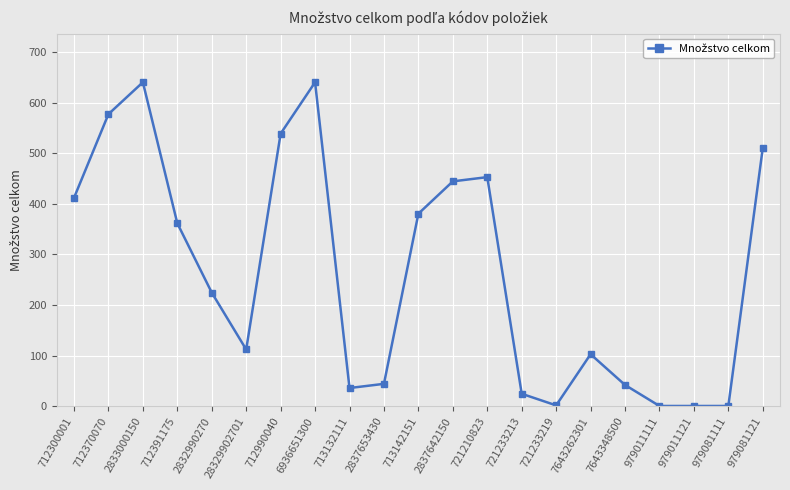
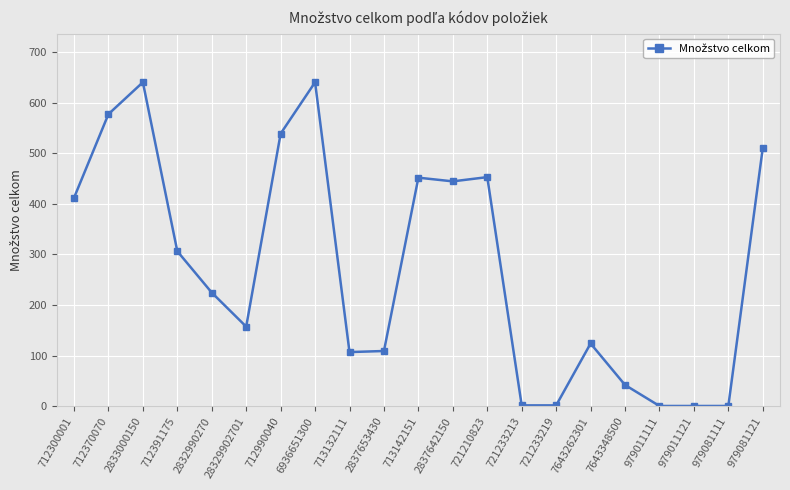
  {
    "712300001": 410,
    "712370070": 580,
    "2833000150": 640,
-   "712391175": 360,
+   "712391175": 310,
    "2832990270": 220,
-   "28329902701": 110,
+   "28329902701": 160,
    "712990040": 540,
    "6936651300": 640,
-   "713132111": 40,
-   "2837653430": 40,
-   "713142151": 380,
+   "713132111": 110,
+   "2837653430": 110,
+   "713142151": 450,
    "2837642150": 440,
    "721210823": 450,
-   "721233213": 20,
+   "721233213": 0,
    "721233219": 0,
-   "7643262301": 100,
+   "7643262301": 120,
    "7643348500": 40,
    "979011111": 0,
    "979011121": 0,
    "979081111": 0,
    "979081121": 510
  }
